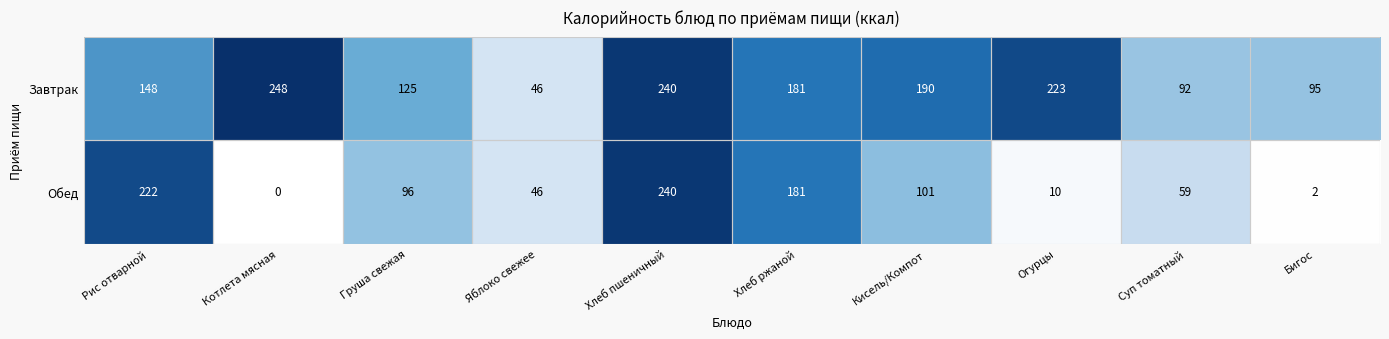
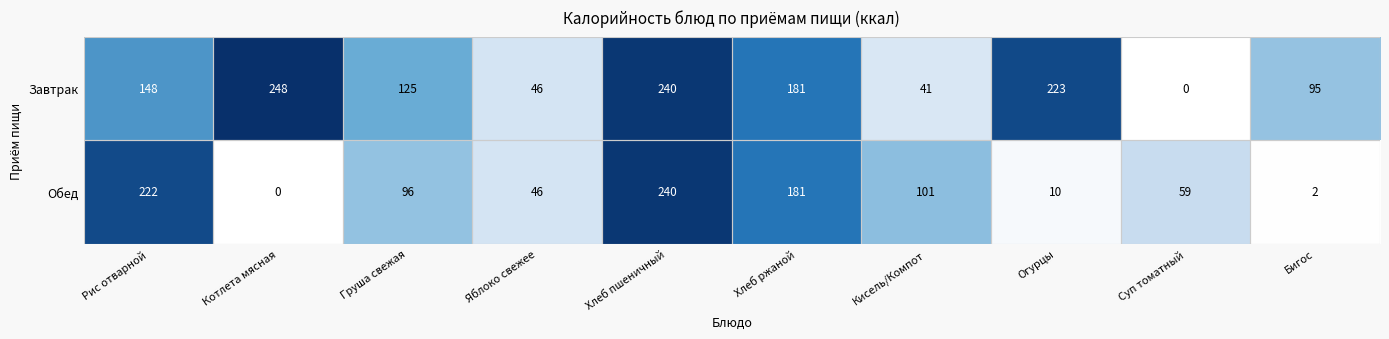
  {
    "Завтрак": {
      "Рис отварной": 148,
      "Котлета мясная": 248,
      "Груша свежая": 125,
      "Яблоко свежее": 46,
      "Хлеб пшеничный": 240,
      "Хлеб ржаной": 181,
-     "Кисель/Компот": 190,
+     "Кисель/Компот": 41,
      "Огурцы": 223,
-     "Суп томатный": 92,
+     "Суп томатный": 0,
      "Бигос": 95
    },
    "Обед": {
      "Рис отварной": 222,
      "Котлета мясная": 0,
      "Груша свежая": 96,
      "Яблоко свежее": 46,
      "Хлеб пшеничный": 240,
      "Хлеб ржаной": 181,
      "Кисель/Компот": 101,
      "Огурцы": 10,
      "Суп томатный": 59,
      "Бигос": 2
    }
  }
